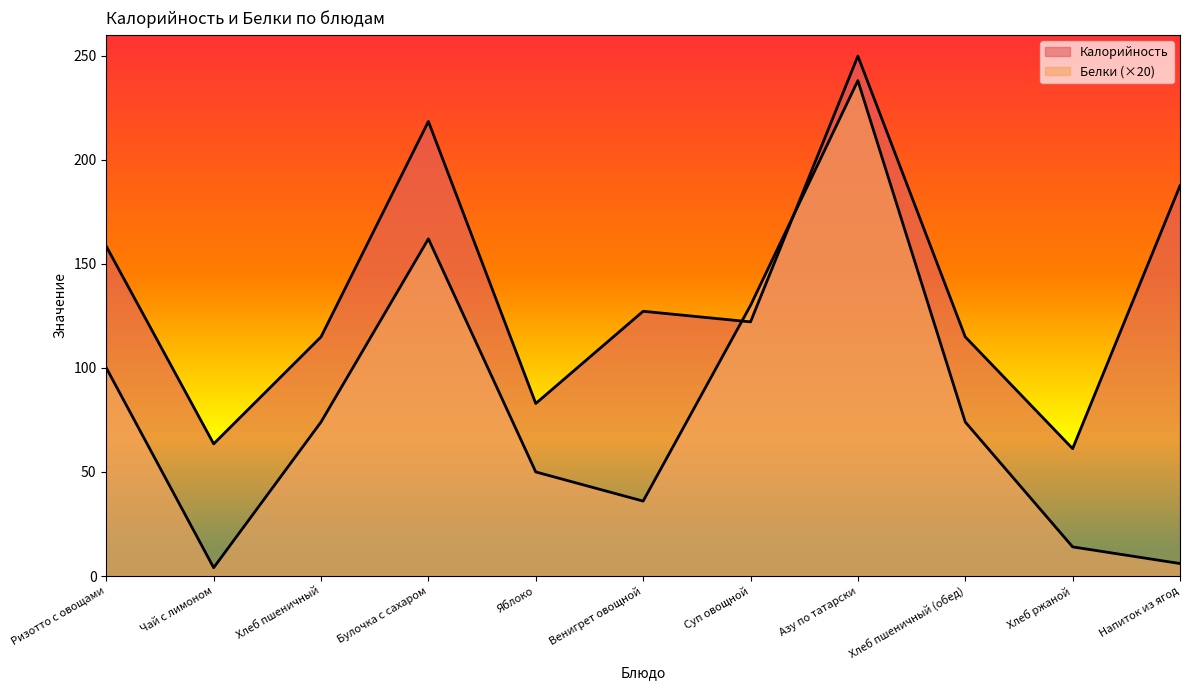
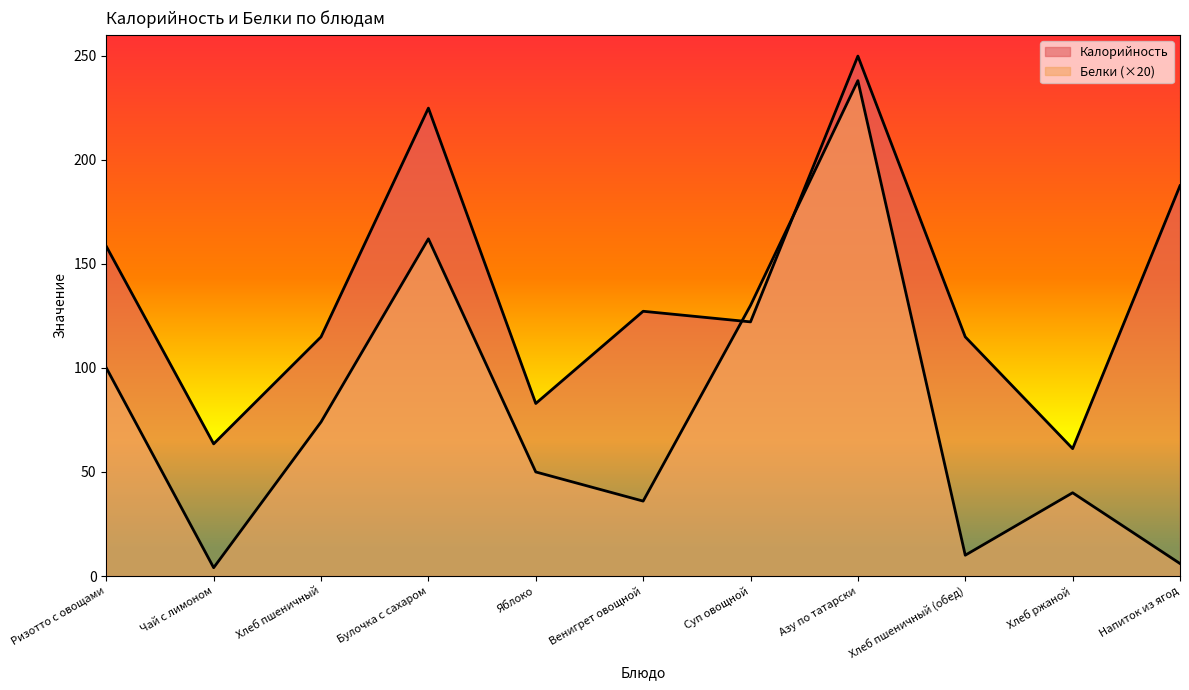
  {
    "Калорийность": {
      "Ризотто с овощами": 158,
      "Чай с лимоном": 64,
      "Хлеб пшеничный": 115,
-     "Булочка с сахаром": 218,
+     "Булочка с сахаром": 225,
      "Яблоко": 83,
      "Венигрет овощной": 127,
      "Суп овощной": 122,
      "Азу по татарски": 250,
      "Хлеб пшеничный (обед)": 115,
      "Хлеб ржаной": 61,
      "Напиток из ягод": 188
    },
    "Белки (×20)": {
      "Ризотто с овощами": 100,
      "Чай с лимоном": 4,
      "Хлеб пшеничный": 74,
      "Булочка с сахаром": 162,
      "Яблоко": 50,
      "Венигрет овощной": 36,
      "Суп овощной": 130,
      "Азу по татарски": 238,
-     "Хлеб пшеничный (обед)": 74,
-     "Хлеб ржаной": 14,
+     "Хлеб пшеничный (обед)": 10,
+     "Хлеб ржаной": 40,
      "Напиток из ягод": 6
    }
  }
